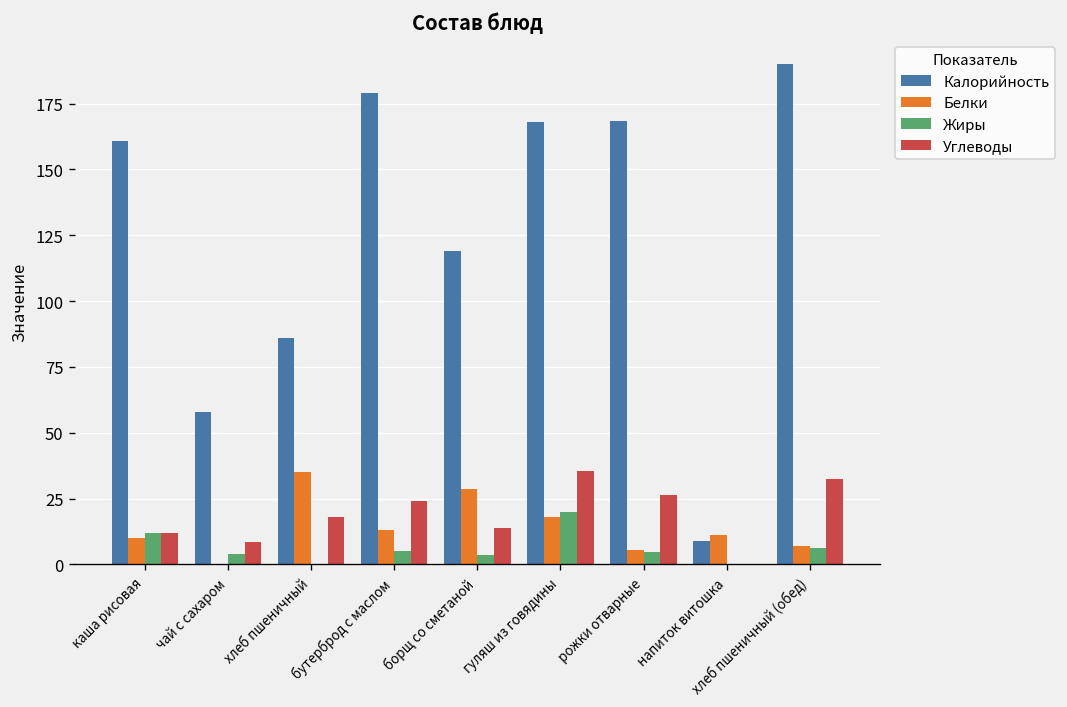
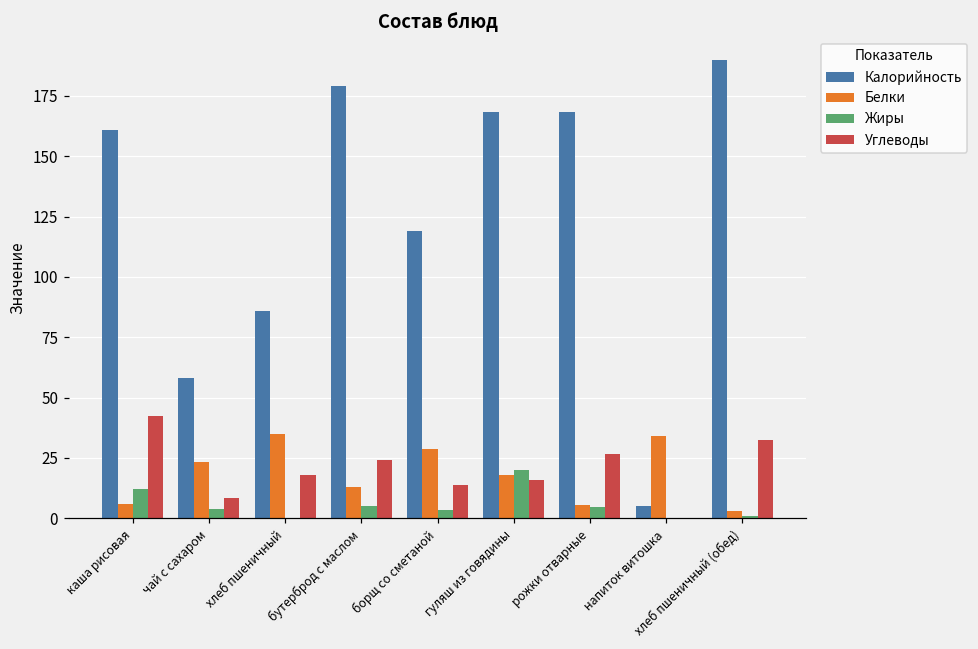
  {
    "Калорийность": {
      "каша рисовая": 161,
      "чай с сахаром": 58,
      "хлеб пшеничный": 86,
      "бутерброд с маслом": 179,
      "борщ со сметаной": 119,
      "гуляш из говядины": 168,
      "рожки отварные": 168,
-     "напиток витошка": 9,
+     "напиток витошка": 5,
      "хлеб пшеничный (обед)": 190
    },
    "Белки": {
-     "каша рисовая": 10,
-     "чай с сахаром": 0,
+     "каша рисовая": 6,
+     "чай с сахаром": 23,
      "хлеб пшеничный": 35,
      "бутерброд с маслом": 13,
      "борщ со сметаной": 29,
      "гуляш из говядины": 18,
      "рожки отварные": 6,
-     "напиток витошка": 11,
-     "хлеб пшеничный (обед)": 7
+     "напиток витошка": 34,
+     "хлеб пшеничный (обед)": 3
    },
    "Жиры": {
      "каша рисовая": 12,
      "чай с сахаром": 4,
      "хлеб пшеничный": 0,
      "бутерброд с маслом": 5,
      "борщ со сметаной": 4,
      "гуляш из говядины": 20,
      "рожки отварные": 5,
      "напиток витошка": 0,
-     "хлеб пшеничный (обед)": 6
+     "хлеб пшеничный (обед)": 1
    },
    "Углеводы": {
-     "каша рисовая": 12,
+     "каша рисовая": 43,
      "чай с сахаром": 8,
      "хлеб пшеничный": 18,
      "бутерброд с маслом": 24,
      "борщ со сметаной": 14,
-     "гуляш из говядины": 35,
+     "гуляш из говядины": 16,
      "рожки отварные": 26,
      "напиток витошка": 0,
      "хлеб пшеничный (обед)": 32
    }
  }
